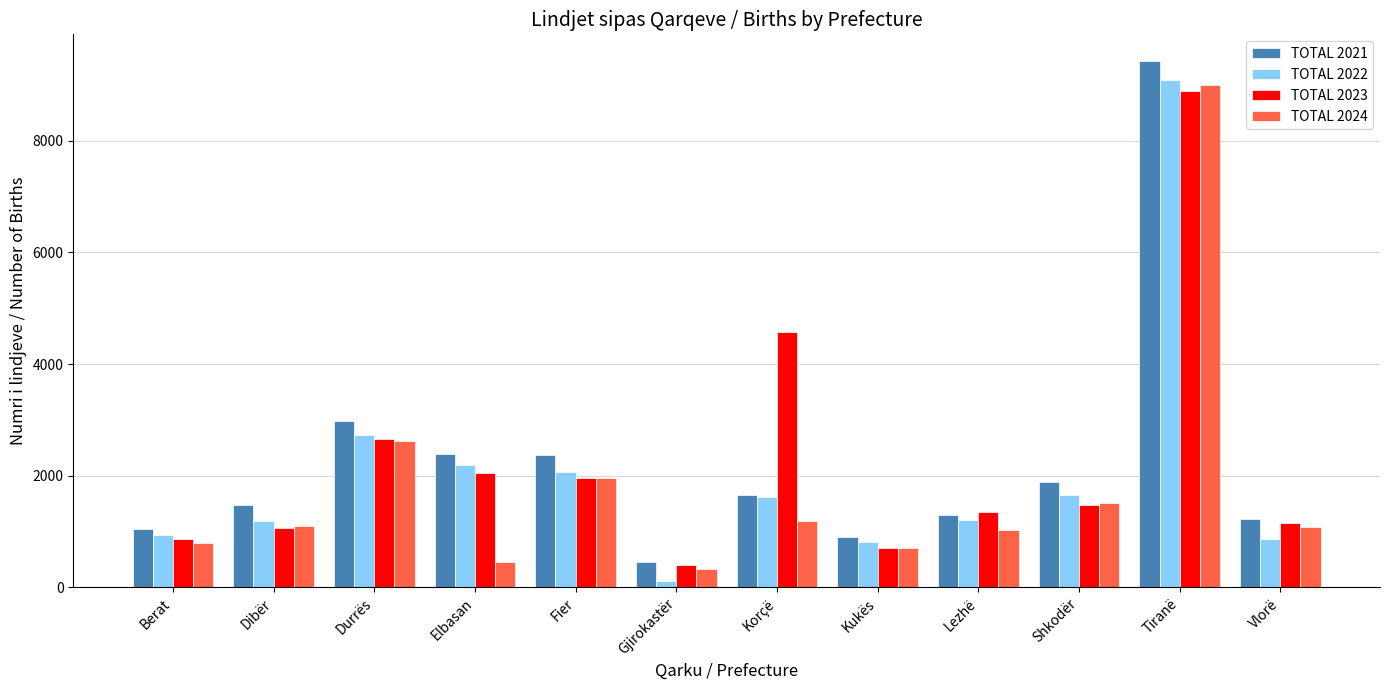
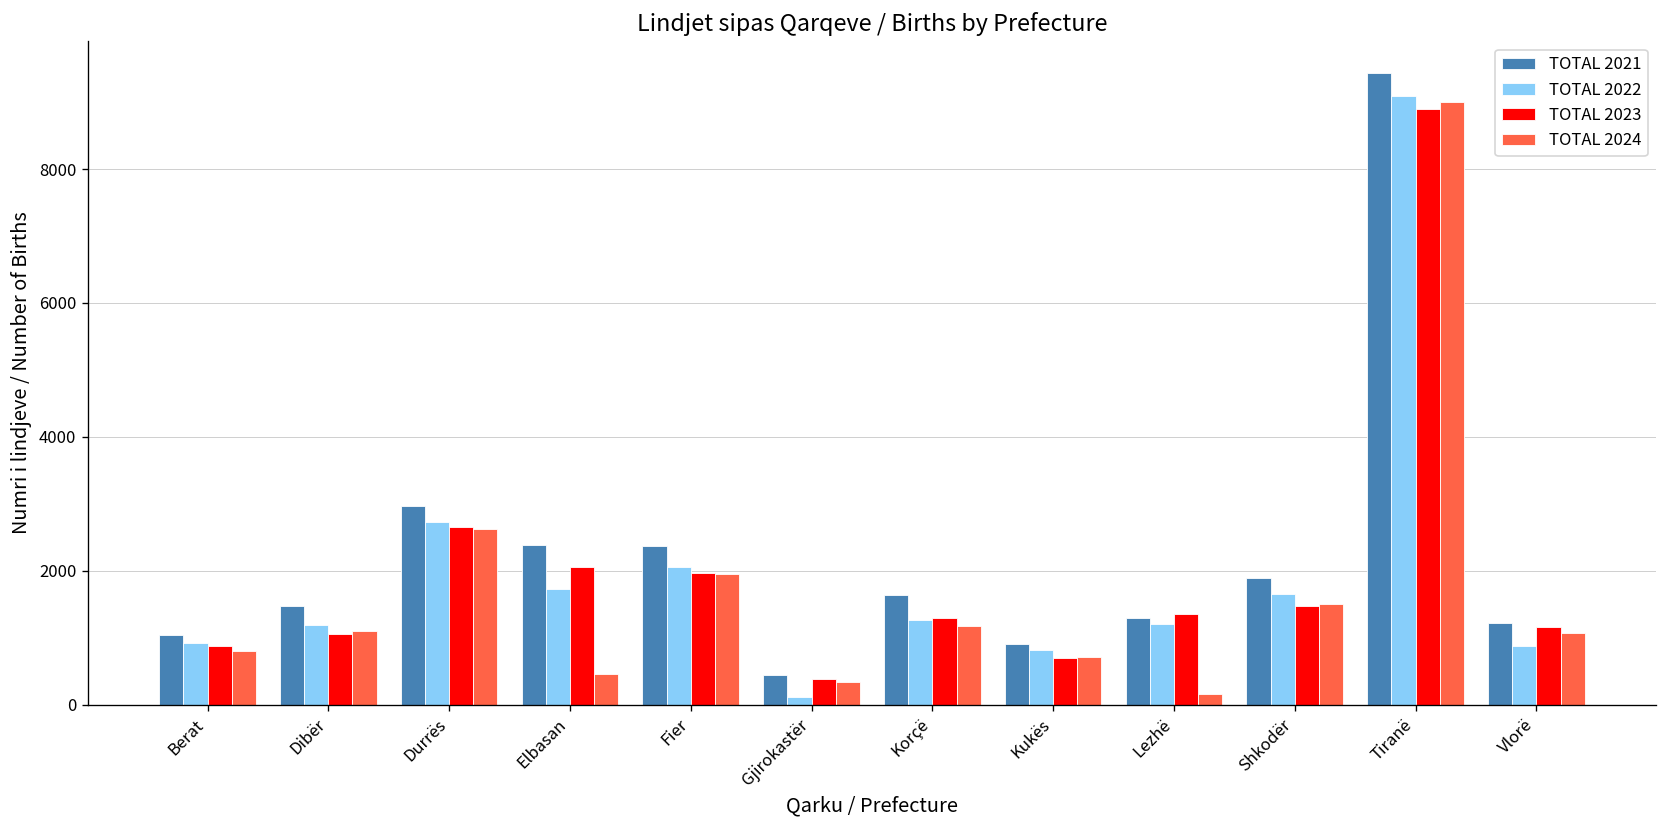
  {
    "TOTAL 2021": {
      "Berat": 1100,
      "Dibër": 1500,
      "Durrës": 3000,
      "Elbasan": 2400,
      "Fier": 2400,
      "Gjirokastër": 500,
      "Korçë": 1600,
      "Kukës": 900,
      "Lezhë": 1300,
      "Shkodër": 1900,
      "Tiranë": 9400,
      "Vlorë": 1200
    },
    "TOTAL 2022": {
      "Berat": 900,
      "Dibër": 1200,
      "Durrës": 2700,
-     "Elbasan": 2200,
+     "Elbasan": 1700,
      "Fier": 2100,
      "Gjirokastër": 100,
-     "Korçë": 1600,
+     "Korçë": 1300,
      "Kukës": 800,
      "Lezhë": 1200,
      "Shkodër": 1700,
      "Tiranë": 9100,
      "Vlorë": 900
    },
    "TOTAL 2023": {
      "Berat": 900,
      "Dibër": 1100,
      "Durrës": 2700,
      "Elbasan": 2100,
      "Fier": 2000,
      "Gjirokastër": 400,
-     "Korçë": 4600,
+     "Korçë": 1300,
      "Kukës": 700,
      "Lezhë": 1400,
      "Shkodër": 1500,
      "Tiranë": 8900,
      "Vlorë": 1200
    },
    "TOTAL 2024": {
      "Berat": 800,
      "Dibër": 1100,
      "Durrës": 2600,
      "Elbasan": 500,
      "Fier": 2000,
      "Gjirokastër": 300,
      "Korçë": 1200,
      "Kukës": 700,
-     "Lezhë": 1000,
+     "Lezhë": 200,
      "Shkodër": 1500,
      "Tiranë": 9000,
      "Vlorë": 1100
    }
  }
